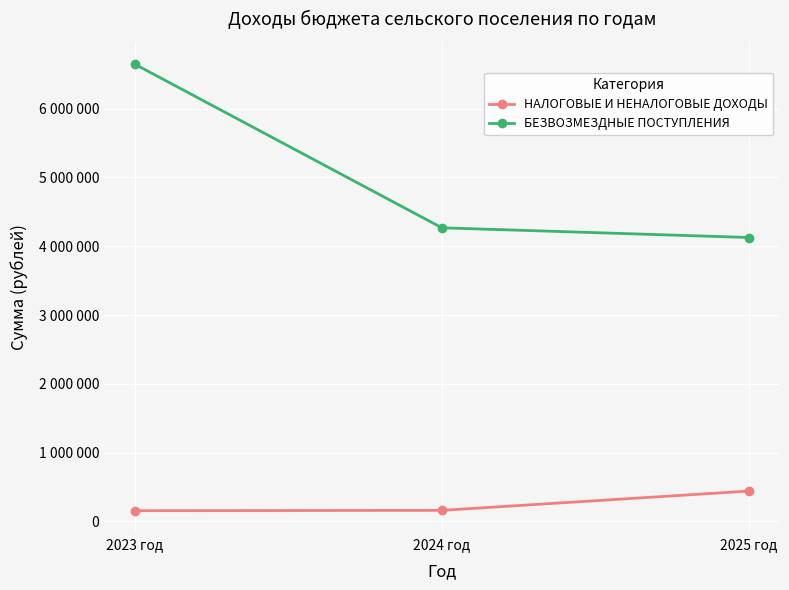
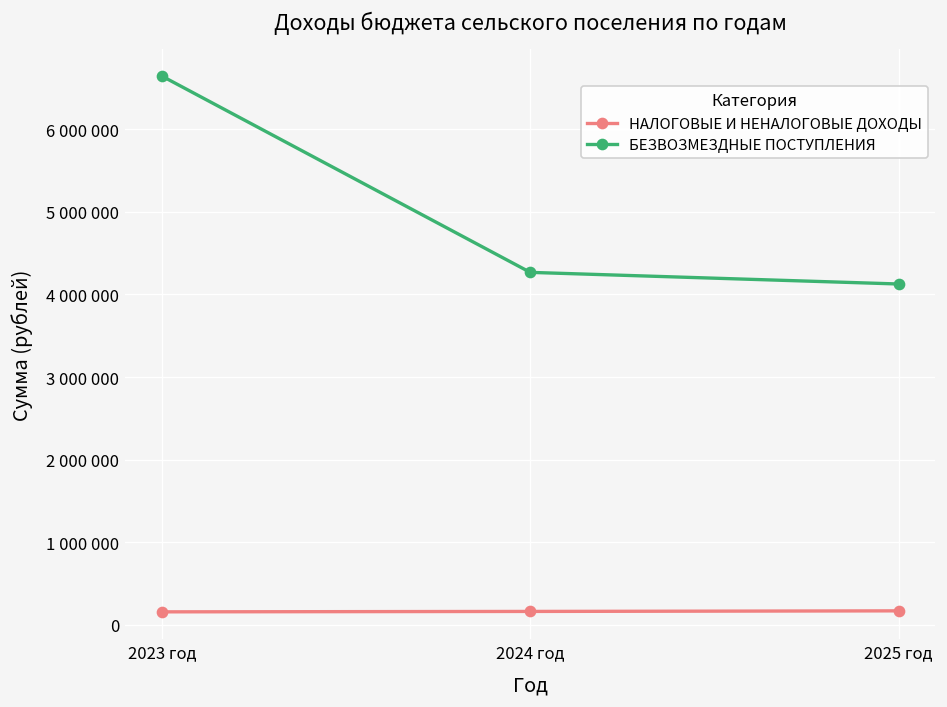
  {
    "НАЛОГОВЫЕ И НЕНАЛОГОВЫЕ ДОХОДЫ": {
      "2023 год": 200000,
      "2024 год": 200000,
-     "2025 год": 400000
+     "2025 год": 200000
    },
    "БЕЗВОЗМЕЗДНЫЕ ПОСТУПЛЕНИЯ": {
      "2023 год": 6600000,
      "2024 год": 4300000,
      "2025 год": 4100000
    }
  }
